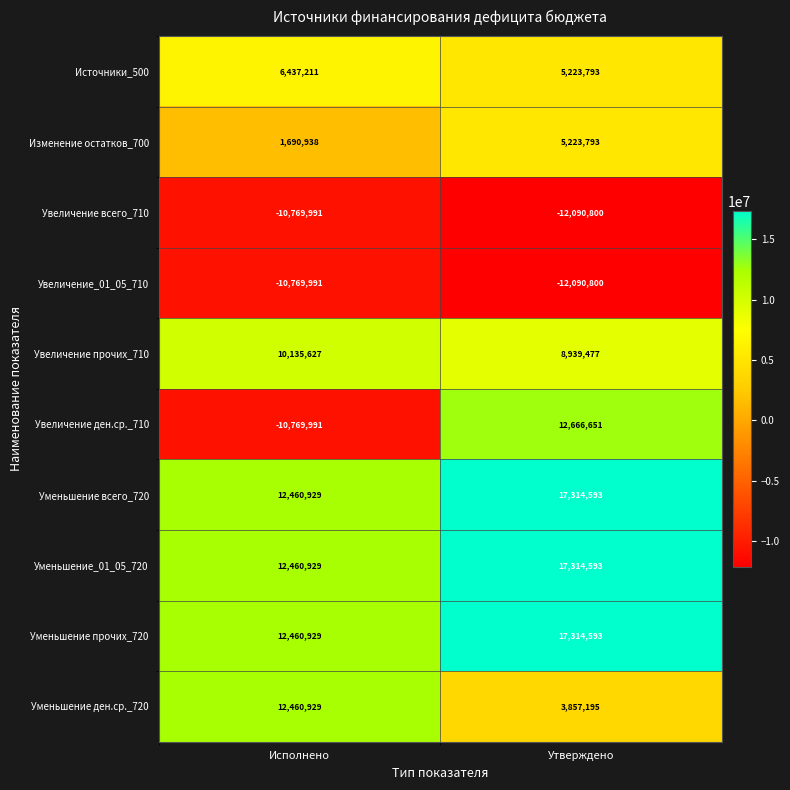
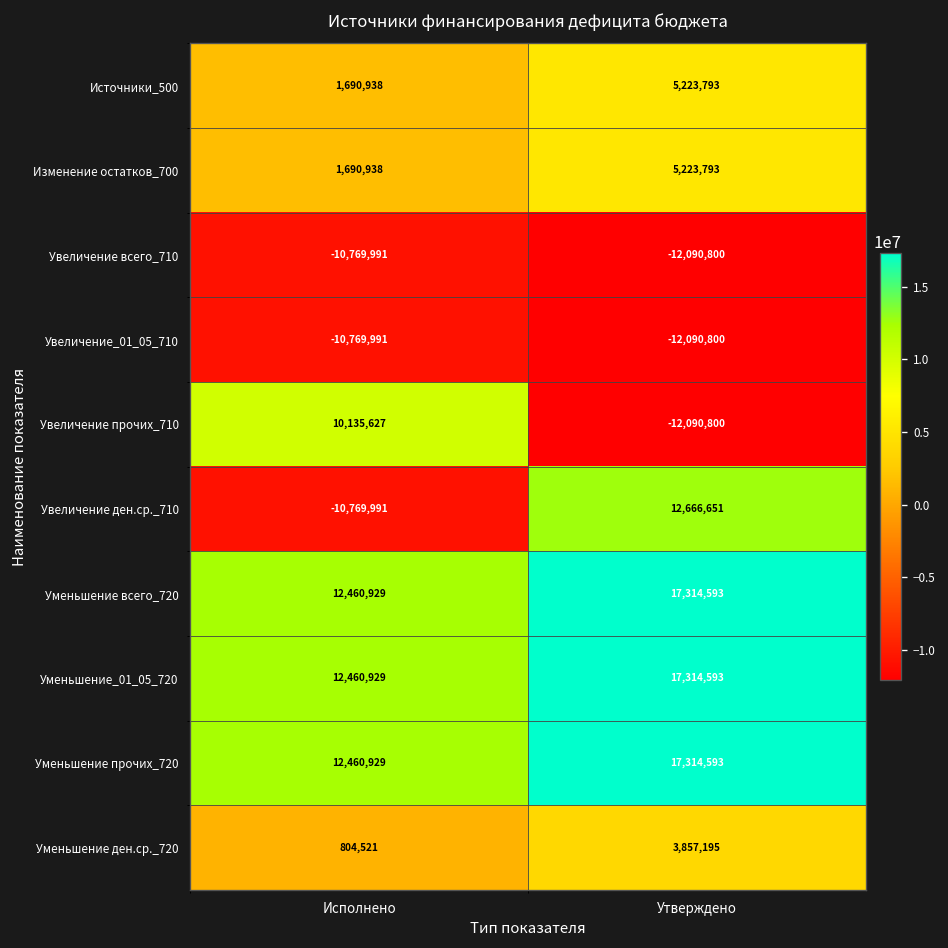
  {
    "Источники_500": {
-     "Исполнено": "6,437,211",
+     "Исполнено": "1,690,938",
      "Утверждено": "5,223,793"
    },
    "Изменение остатков_700": {
      "Исполнено": "1,690,938",
      "Утверждено": "5,223,793"
    },
    "Увеличение всего_710": {
      "Исполнено": "-10,769,991",
      "Утверждено": "-12,090,800"
    },
    "Увеличение_01_05_710": {
      "Исполнено": "-10,769,991",
      "Утверждено": "-12,090,800"
    },
    "Увеличение прочих_710": {
      "Исполнено": "10,135,627",
-     "Утверждено": "8,939,477"
+     "Утверждено": "-12,090,800"
    },
    "Увеличение ден.ср._710": {
      "Исполнено": "-10,769,991",
      "Утверждено": "12,666,651"
    },
    "Уменьшение всего_720": {
      "Исполнено": "12,460,929",
      "Утверждено": "17,314,593"
    },
    "Уменьшение_01_05_720": {
      "Исполнено": "12,460,929",
      "Утверждено": "17,314,593"
    },
    "Уменьшение прочих_720": {
      "Исполнено": "12,460,929",
      "Утверждено": "17,314,593"
    },
    "Уменьшение ден.ср._720": {
-     "Исполнено": "12,460,929",
+     "Исполнено": "804,521",
      "Утверждено": "3,857,195"
    }
  }
